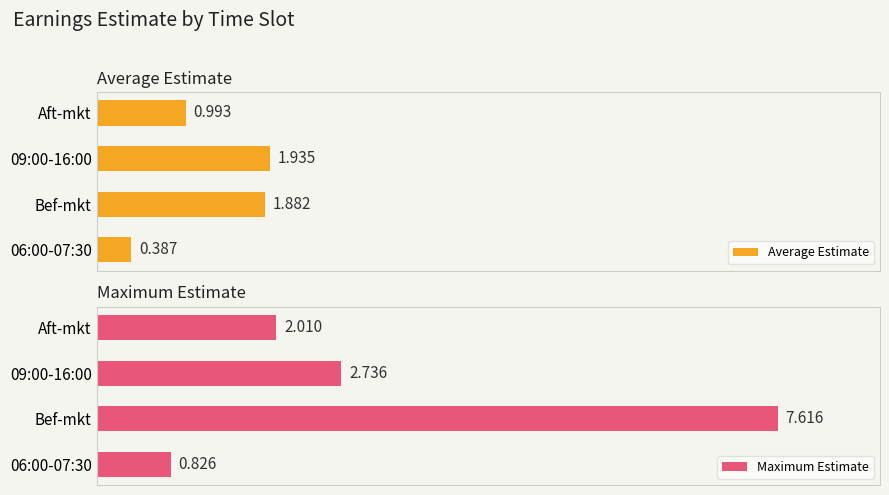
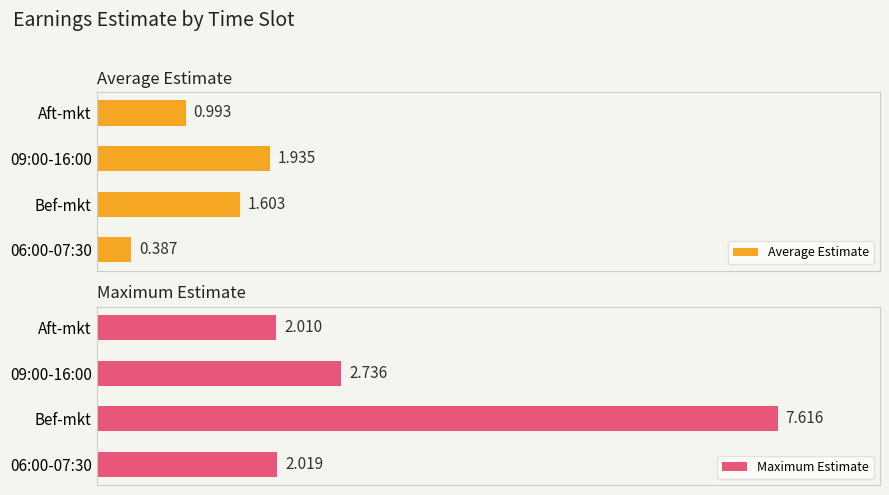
  {
    "Average Estimate": {
      "Aft-mkt": 0.993,
      "09:00-16:00": 1.935,
-     "Bef-mkt": 1.882,
+     "Bef-mkt": 1.603,
      "06:00-07:30": 0.387
    },
    "Maximum Estimate": {
      "Aft-mkt": 2.010,
      "09:00-16:00": 2.736,
      "Bef-mkt": 7.616,
-     "06:00-07:30": 0.826
+     "06:00-07:30": 2.019
    }
  }
